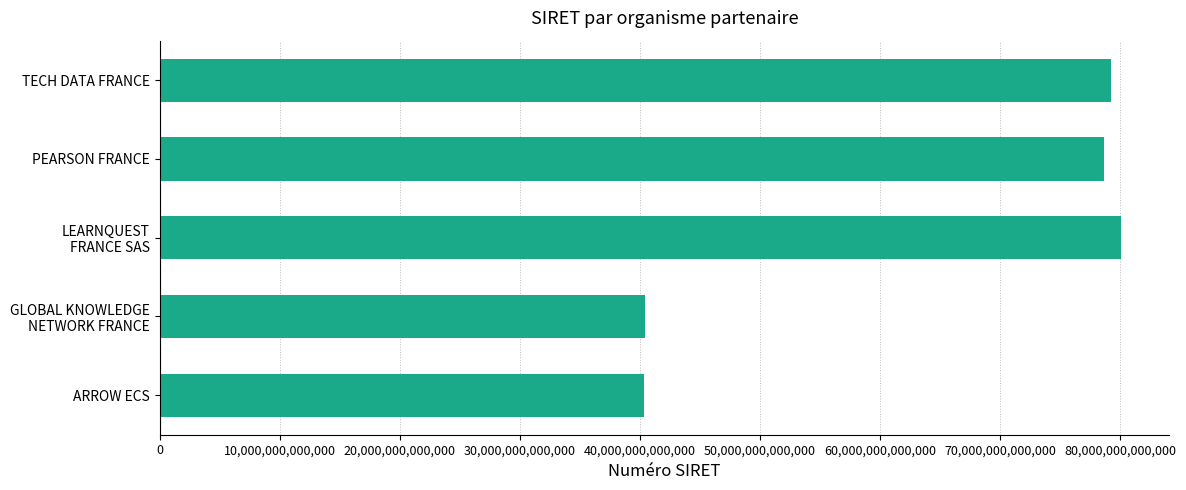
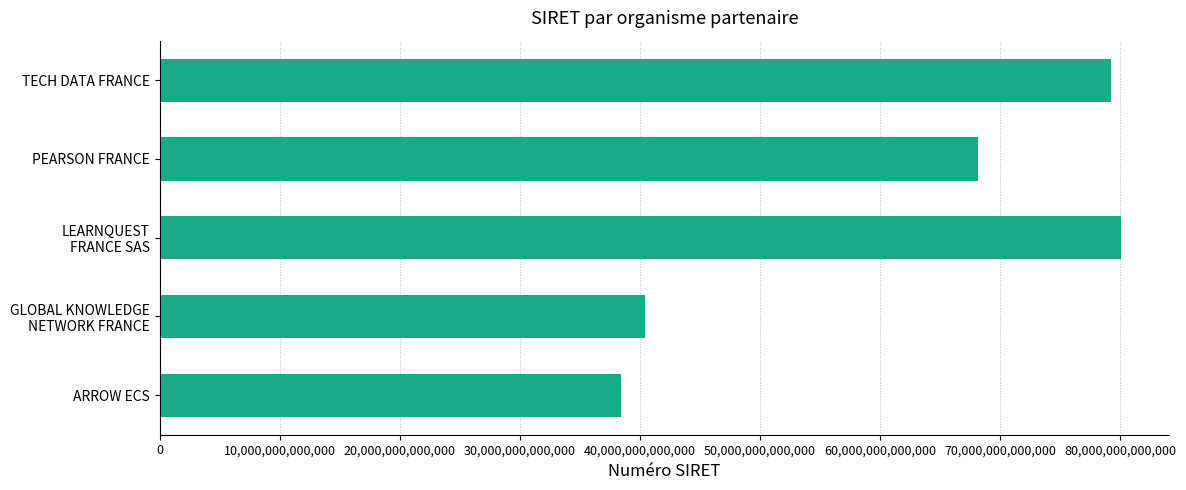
  {
    "TECH DATA FRANCE": "79,200,000,000,000",
-   "PEARSON FRANCE": "78,700,000,000,000",
+   "PEARSON FRANCE": "68,200,000,000,000",
    "LEARNQUEST FRANCE SAS": "80,100,000,000,000",
    "GLOBAL KNOWLEDGE NETWORK FRANCE": "40,400,000,000,000",
-   "ARROW ECS": "40,300,000,000,000"
+   "ARROW ECS": "38,400,000,000,000"
  }
